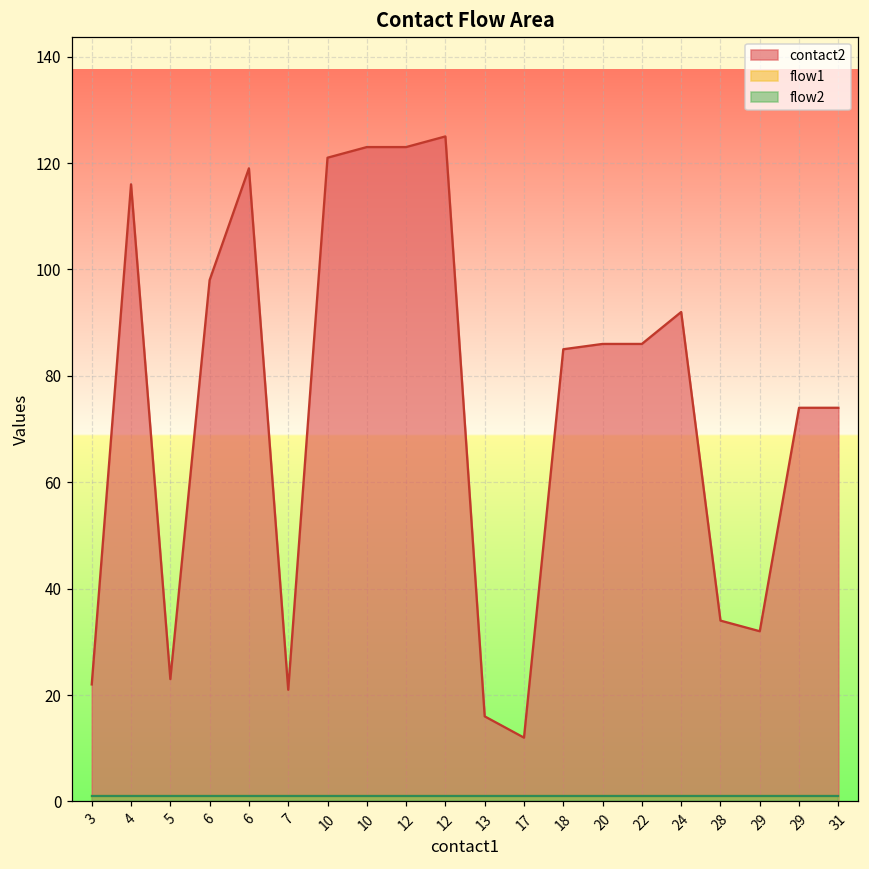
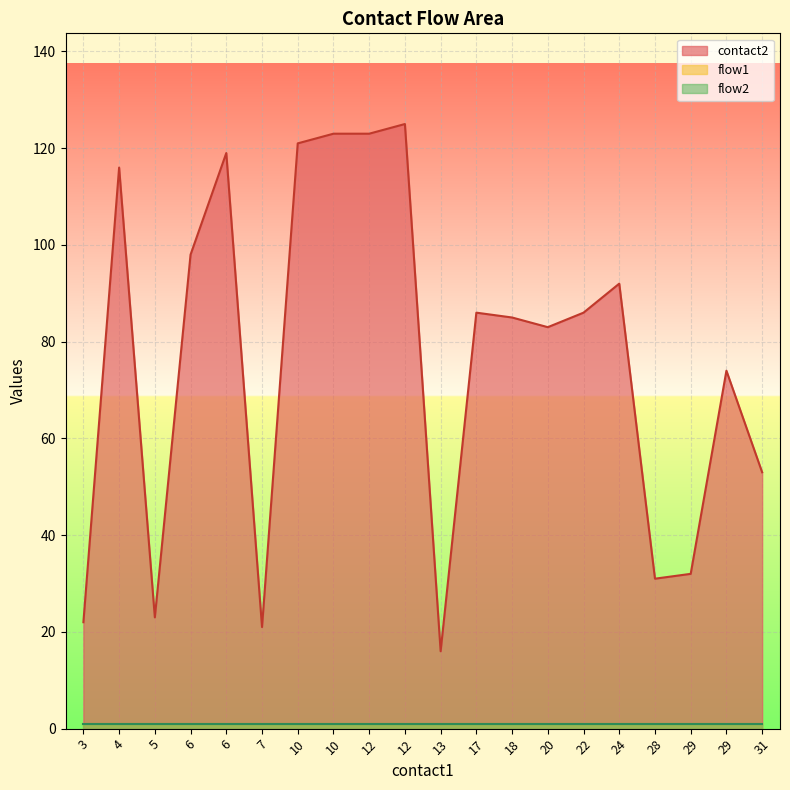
  {
    "contact2": {
      "3": 22,
      "4": 116,
      "5": 23,
      "7": 21,
      "13": 16,
-     "17": 12,
+     "17": 86,
      "18": 85,
-     "20": 86,
+     "20": 83,
      "22": 86,
      "24": 92,
-     "28": 34,
-     "31": 74
+     "28": 31,
+     "31": 53
    },
    "flow2": {
      "3": 1,
      "4": 1,
      "5": 1,
      "7": 1,
      "13": 1,
      "17": 1,
      "18": 1,
      "20": 1,
      "22": 1,
      "24": 1,
      "28": 1,
      "31": 1
    }
  }
